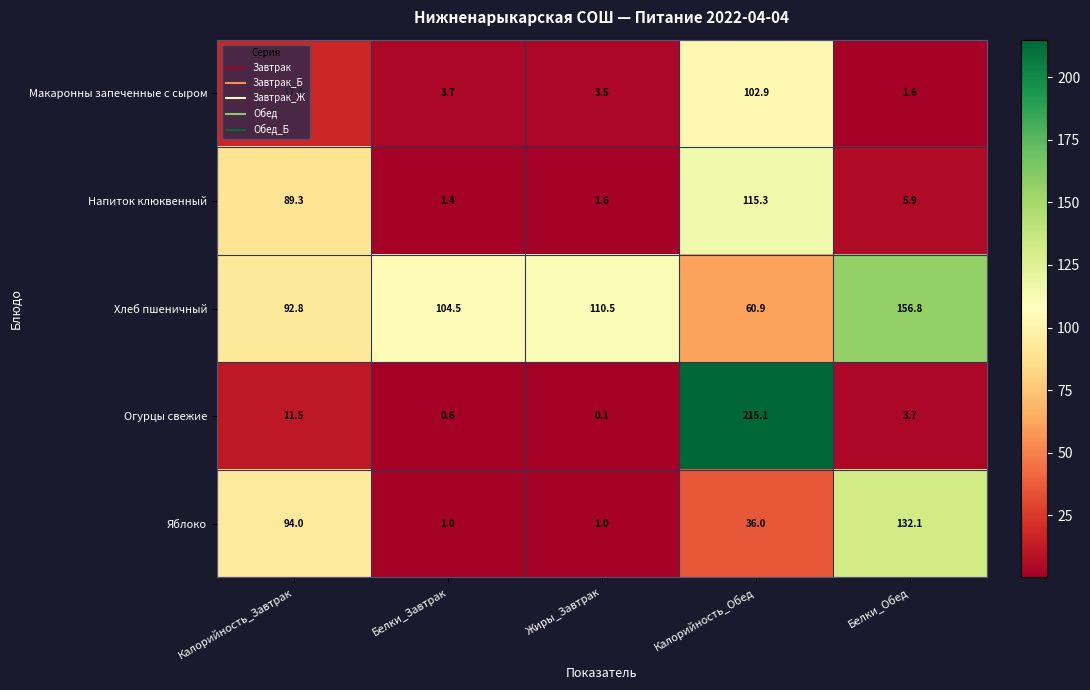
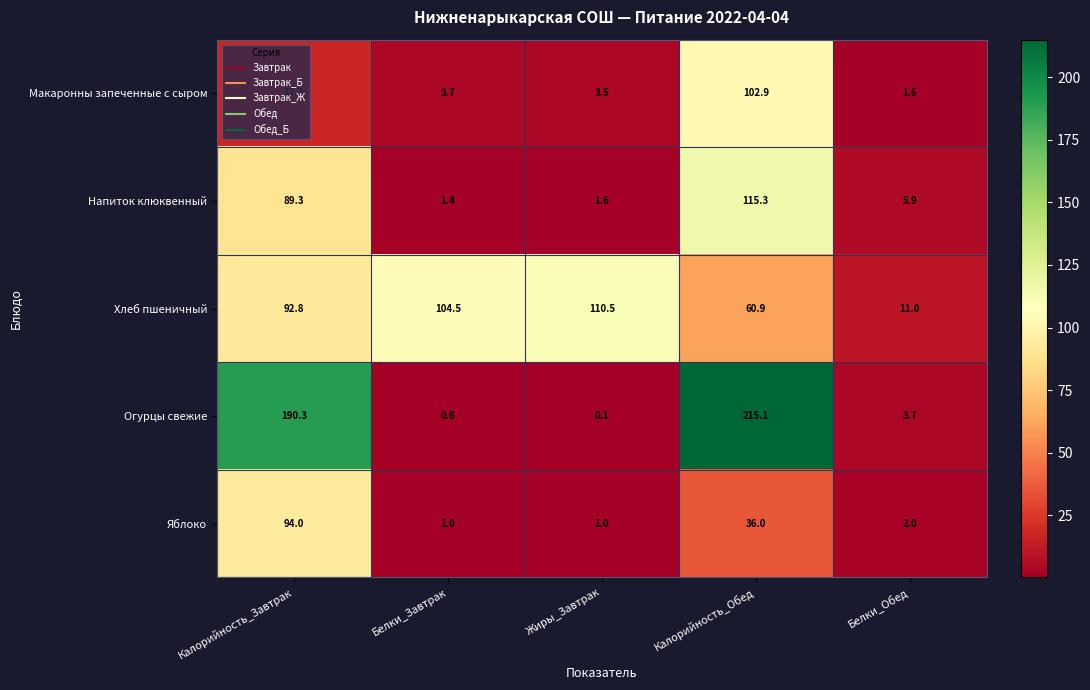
  {
    "Макаронны запеченные с сыром": {
      "Белки_Завтрак": 3.7,
      "Жиры_Завтрак": 3.5,
      "Калорийность_Обед": 102.9,
      "Белки_Обед": 1.6
    },
    "Напиток клюквенный": {
      "Калорийность_Завтрак": 89.3,
      "Белки_Завтрак": 1.4,
      "Жиры_Завтрак": 1.6,
      "Калорийность_Обед": 115.3,
      "Белки_Обед": 5.9
    },
    "Хлеб пшеничный": {
      "Калорийность_Завтрак": 92.8,
      "Белки_Завтрак": 104.5,
      "Жиры_Завтрак": 110.5,
      "Калорийность_Обед": 60.9,
-     "Белки_Обед": 156.8
+     "Белки_Обед": 11.0
    },
    "Огурцы свежие": {
-     "Калорийность_Завтрак": 11.5,
+     "Калорийность_Завтрак": 190.3,
      "Белки_Завтрак": 0.6,
      "Жиры_Завтрак": 0.1,
      "Калорийность_Обед": 215.1,
      "Белки_Обед": 3.7
    },
    "Яблоко": {
      "Калорийность_Завтрак": 94.0,
      "Белки_Завтрак": 1.0,
      "Жиры_Завтрак": 1.0,
      "Калорийность_Обед": 36.0,
-     "Белки_Обед": 132.1
+     "Белки_Обед": 2.0
    }
  }
